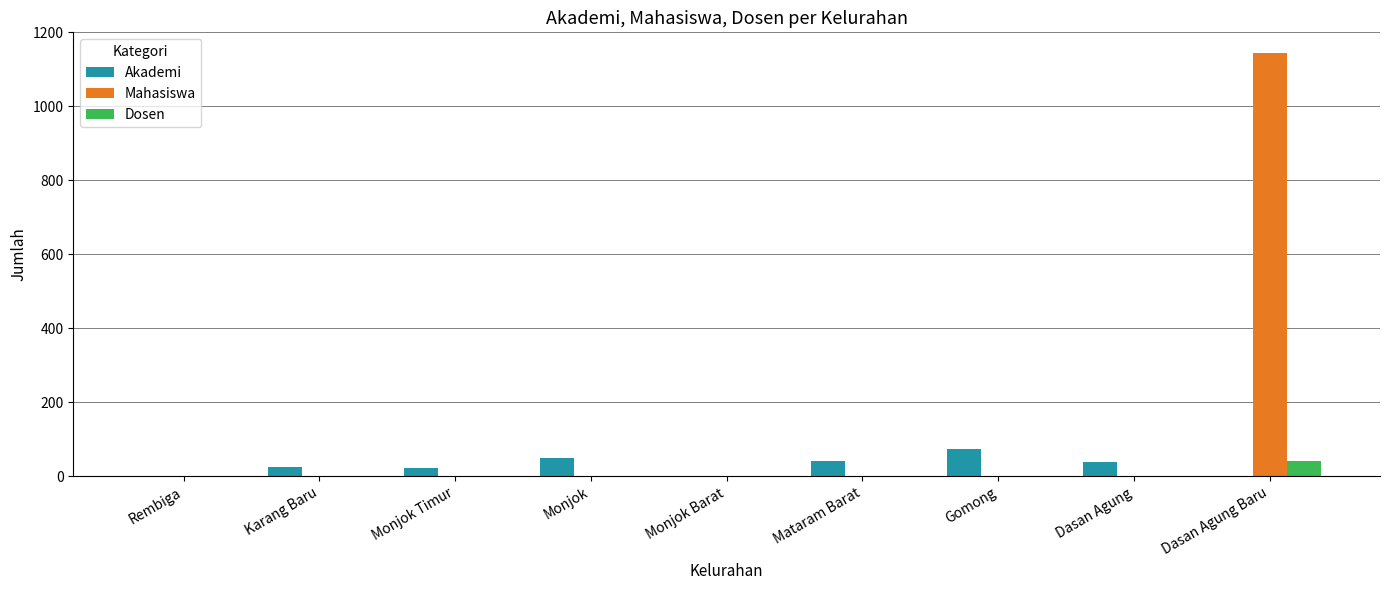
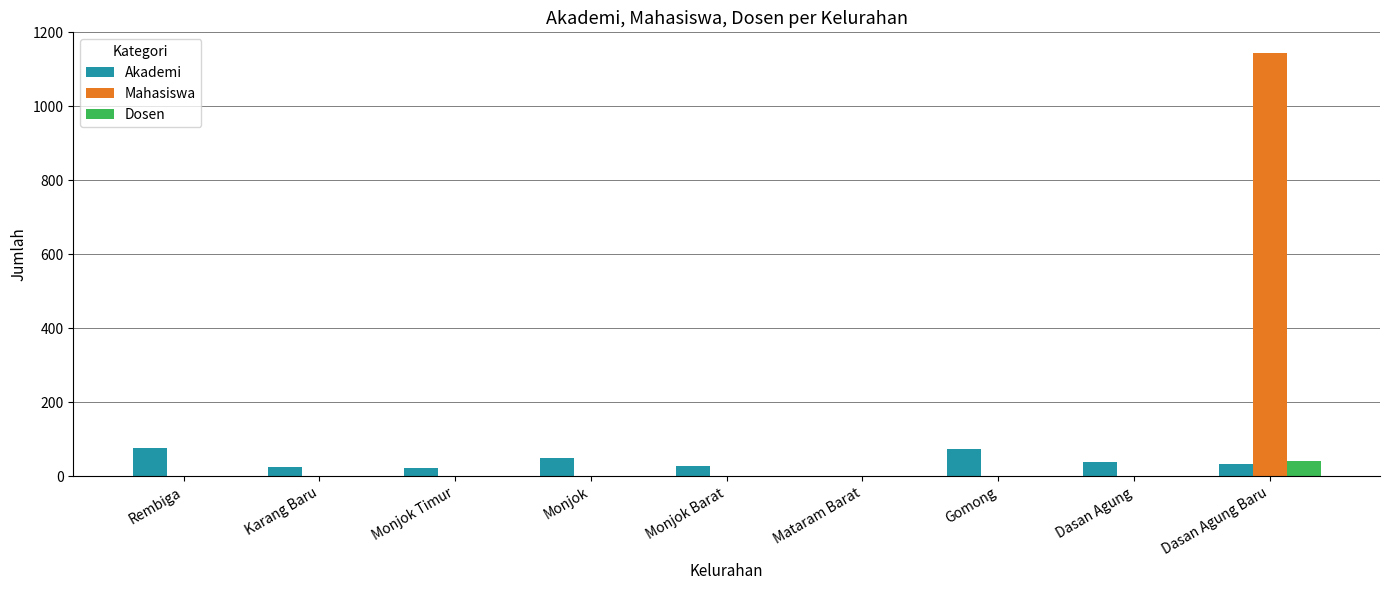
  {
    "Akademi": {
-     "Rembiga": 0,
+     "Rembiga": 80,
      "Karang Baru": 30,
      "Monjok Timur": 20,
      "Monjok": 50,
-     "Monjok Barat": 0,
-     "Mataram Barat": 40,
+     "Monjok Barat": 30,
+     "Mataram Barat": 0,
      "Gomong": 80,
      "Dasan Agung": 40,
-     "Dasan Agung Baru": 0
+     "Dasan Agung Baru": 30
    },
    "Mahasiswa": {
      "Rembiga": 0,
      "Karang Baru": 0,
      "Monjok Timur": 0,
      "Monjok": 0,
      "Monjok Barat": 0,
      "Mataram Barat": 0,
      "Gomong": 0,
      "Dasan Agung": 0,
      "Dasan Agung Baru": 1140
    },
    "Dosen": {
      "Rembiga": 0,
      "Karang Baru": 0,
      "Monjok Timur": 0,
      "Monjok": 0,
      "Monjok Barat": 0,
      "Mataram Barat": 0,
      "Gomong": 0,
      "Dasan Agung": 0,
      "Dasan Agung Baru": 40
    }
  }
